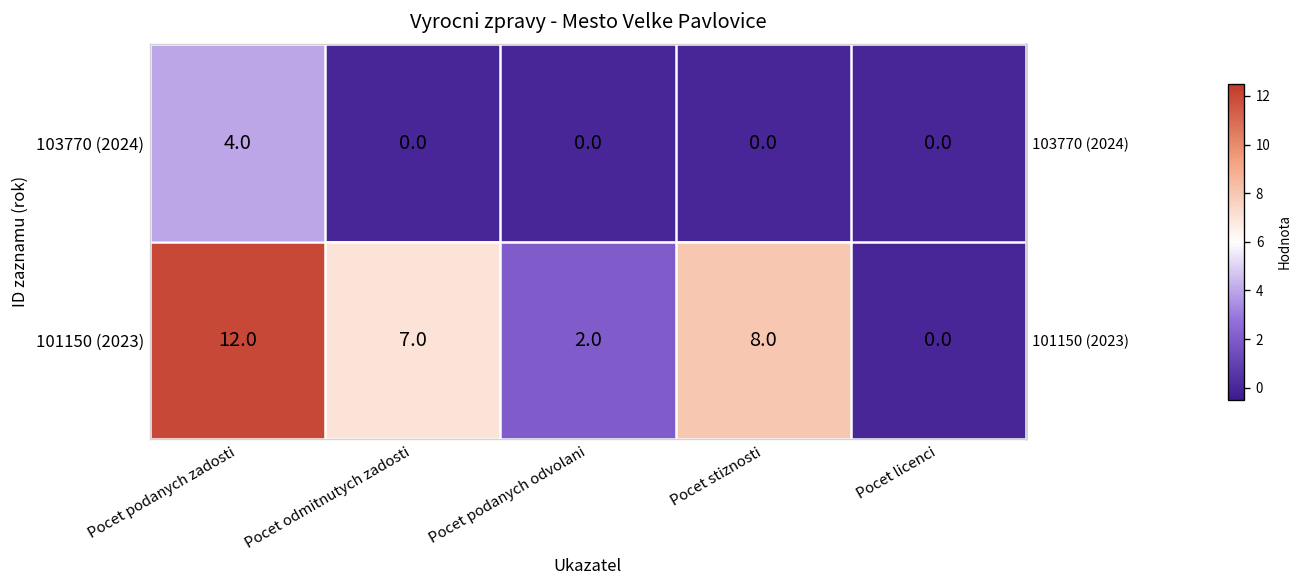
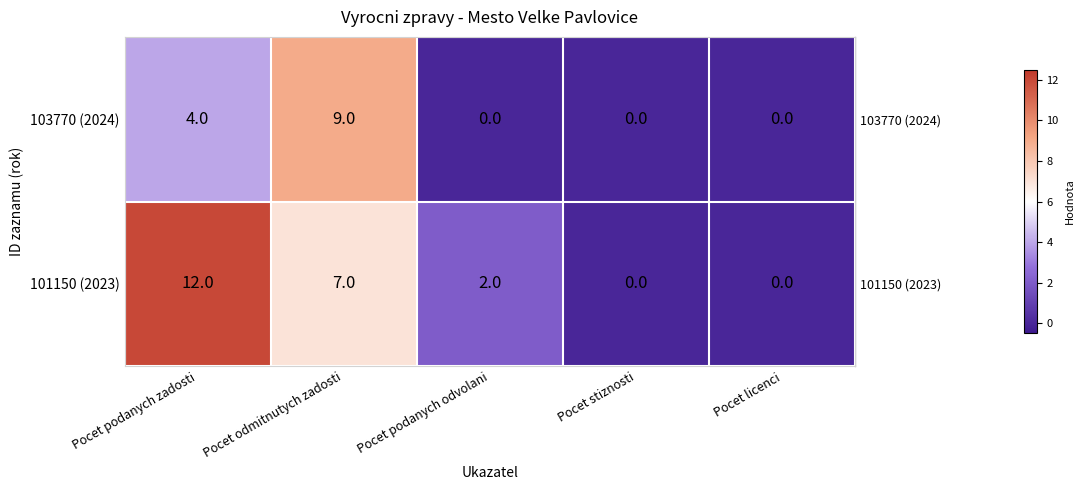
  {
    "103770 (2024)": {
      "Pocet podanych zadosti": 4.0,
-     "Pocet odmitnutych zadosti": 0.0,
+     "Pocet odmitnutych zadosti": 9.0,
      "Pocet podanych odvolani": 0.0,
      "Pocet stiznosti": 0.0,
      "Pocet licenci": 0.0
    },
    "101150 (2023)": {
      "Pocet podanych zadosti": 12.0,
      "Pocet odmitnutych zadosti": 7.0,
      "Pocet podanych odvolani": 2.0,
-     "Pocet stiznosti": 8.0,
+     "Pocet stiznosti": 0.0,
      "Pocet licenci": 0.0
    }
  }
